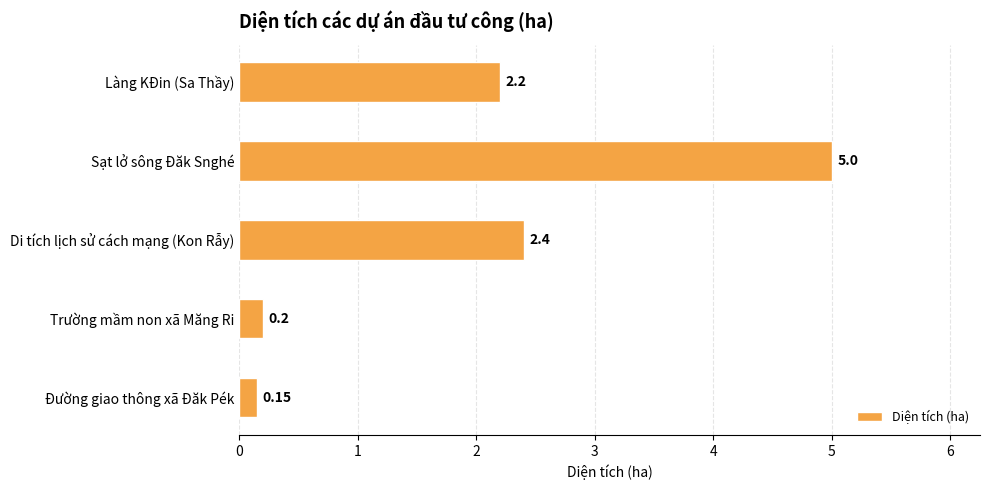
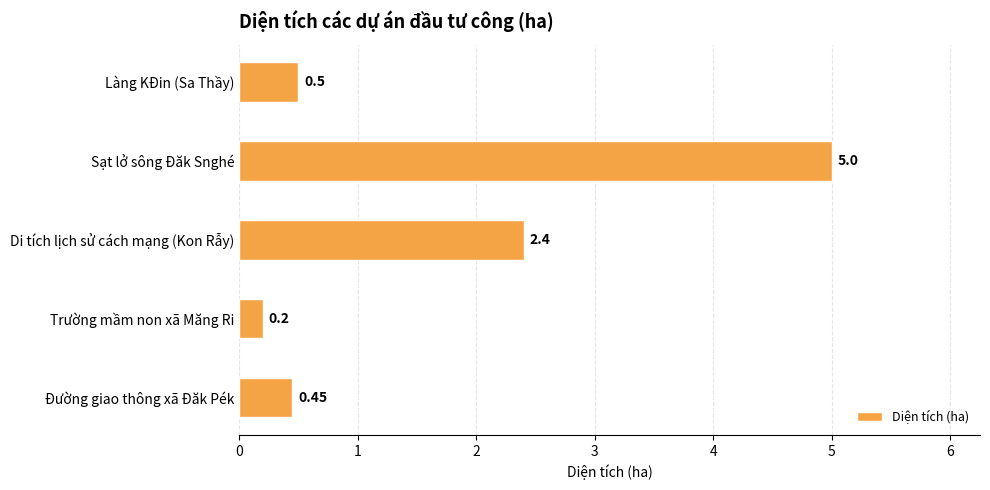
  {
-   "Làng KĐin (Sa Thầy)": 2.2,
+   "Làng KĐin (Sa Thầy)": 0.5,
    "Sạt lở sông Đăk Snghé": 5.0,
    "Di tích lịch sử cách mạng (Kon Rẫy)": 2.4,
    "Trường mầm non xã Măng Ri": 0.2,
-   "Đường giao thông xã Đăk Pék": 0.15
+   "Đường giao thông xã Đăk Pék": 0.45
  }
